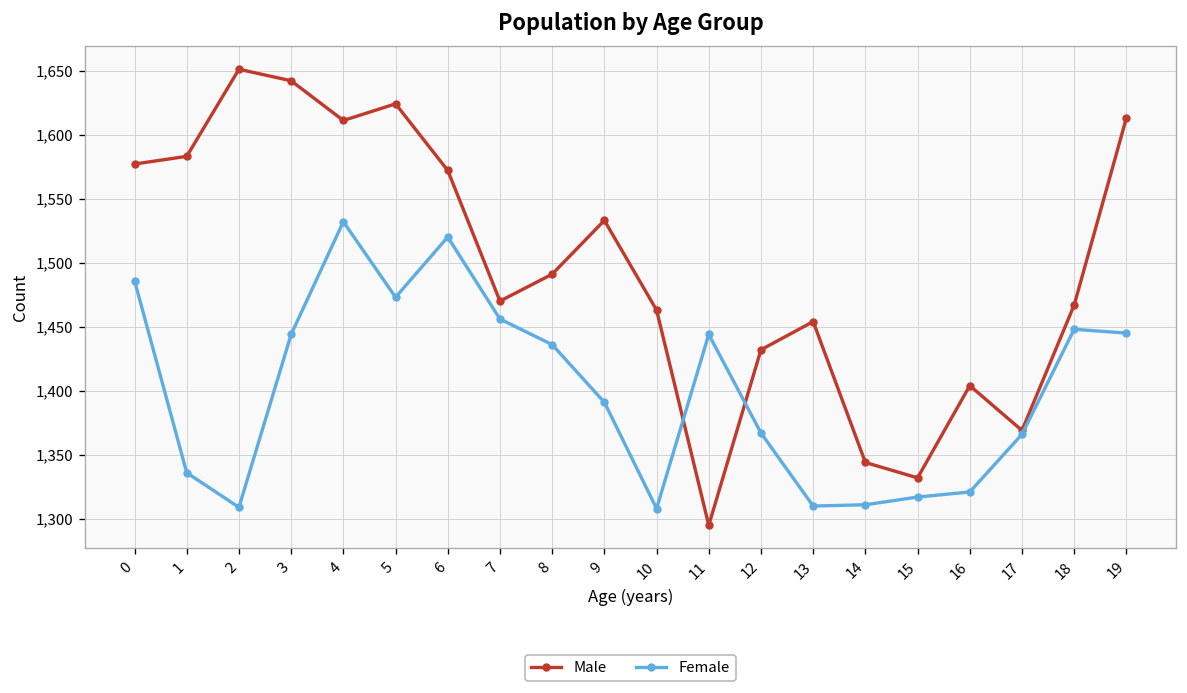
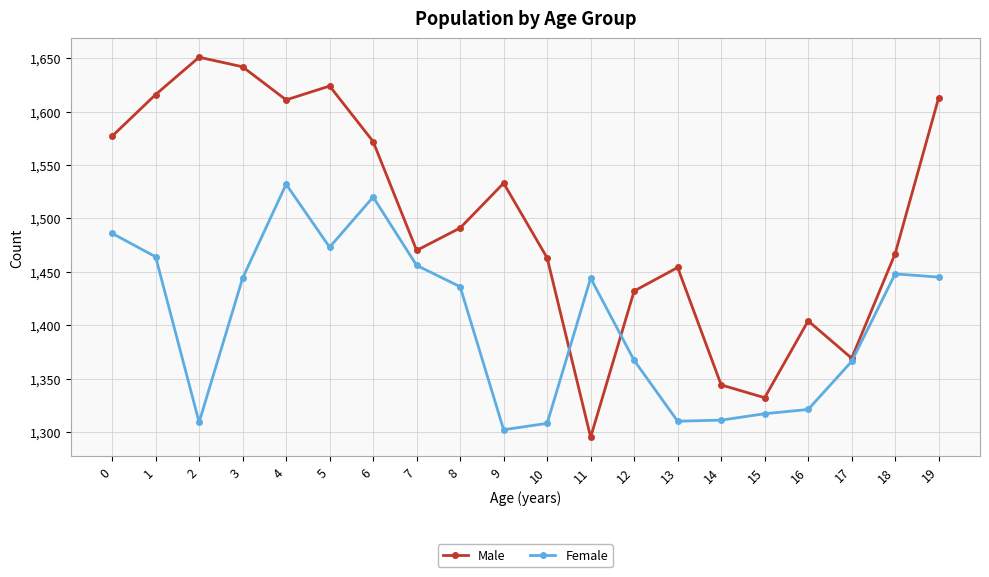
  {
    "Male": {
      "0": "1,577",
-     "1": "1,583",
+     "1": "1,616",
      "2": "1,651",
      "3": "1,642",
      "4": "1,611",
      "5": "1,624",
      "6": "1,572",
      "7": "1,470",
      "8": "1,491",
      "9": "1,533",
      "10": "1,463",
      "11": "1,295",
      "12": "1,432",
      "13": "1,454",
      "14": "1,344",
      "15": "1,332",
      "16": "1,404",
      "17": "1,369",
      "18": "1,467",
      "19": "1,613"
    },
    "Female": {
      "0": "1,486",
-     "1": "1,336",
+     "1": "1,464",
      "2": "1,309",
      "3": "1,444",
      "4": "1,532",
      "5": "1,473",
      "6": "1,520",
      "7": "1,456",
      "8": "1,436",
-     "9": "1,391",
+     "9": "1,302",
      "10": "1,308",
      "11": "1,444",
      "12": "1,367",
      "13": "1,310",
      "14": "1,311",
      "15": "1,317",
      "16": "1,321",
      "17": "1,366",
      "18": "1,448",
      "19": "1,445"
    }
  }
